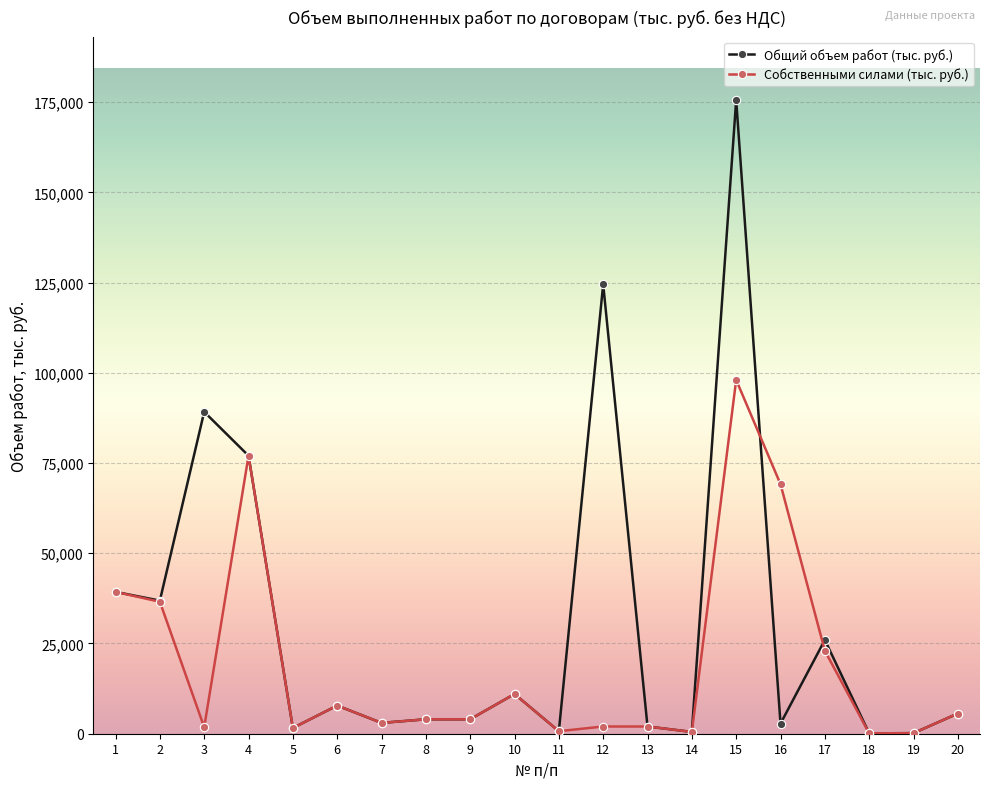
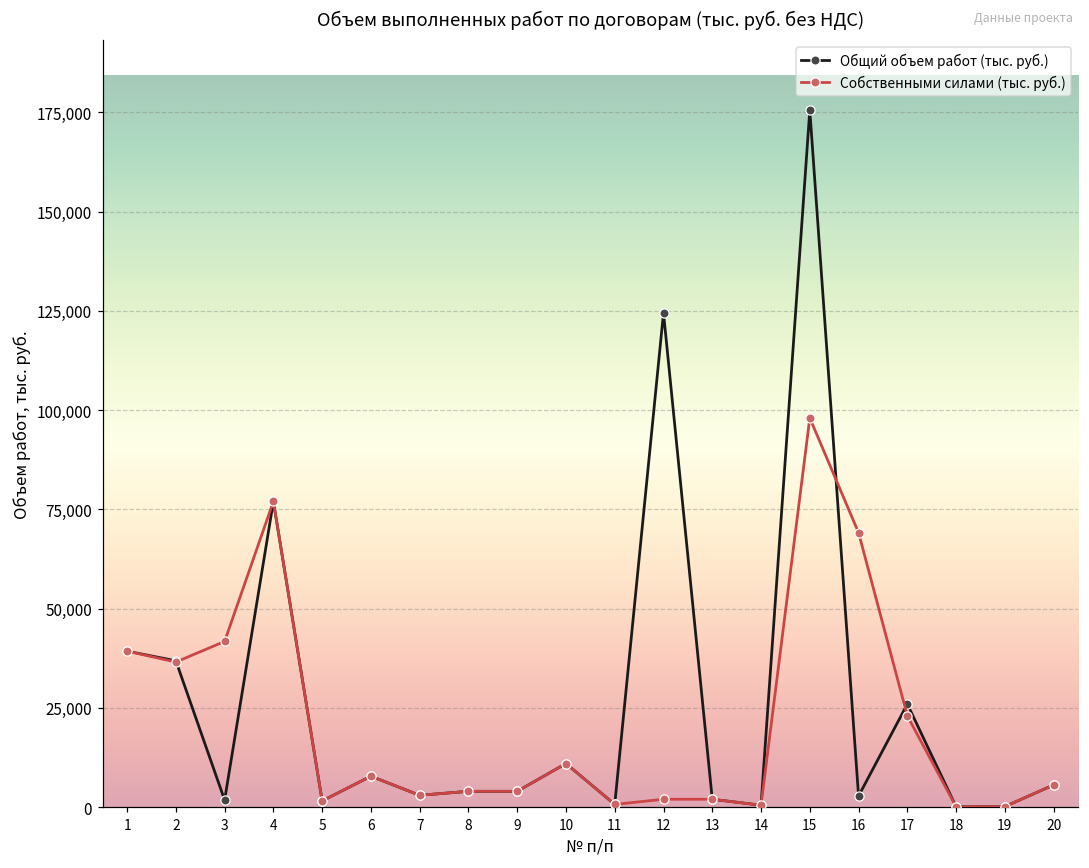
  {
    "Общий объем работ (тыс. руб.)": {
-     "3": "89,000",
+     "3": "2,000",
      "12": "125,000",
      "15": "176,000",
      "16": "3,000",
      "17": "26,000"
    },
    "Собственными силами (тыс. руб.)": {
-     "3": "2,000",
+     "3": "42,000",
      "12": "2,000",
      "15": "98,000",
      "16": "69,000",
      "17": "23,000"
    }
  }
